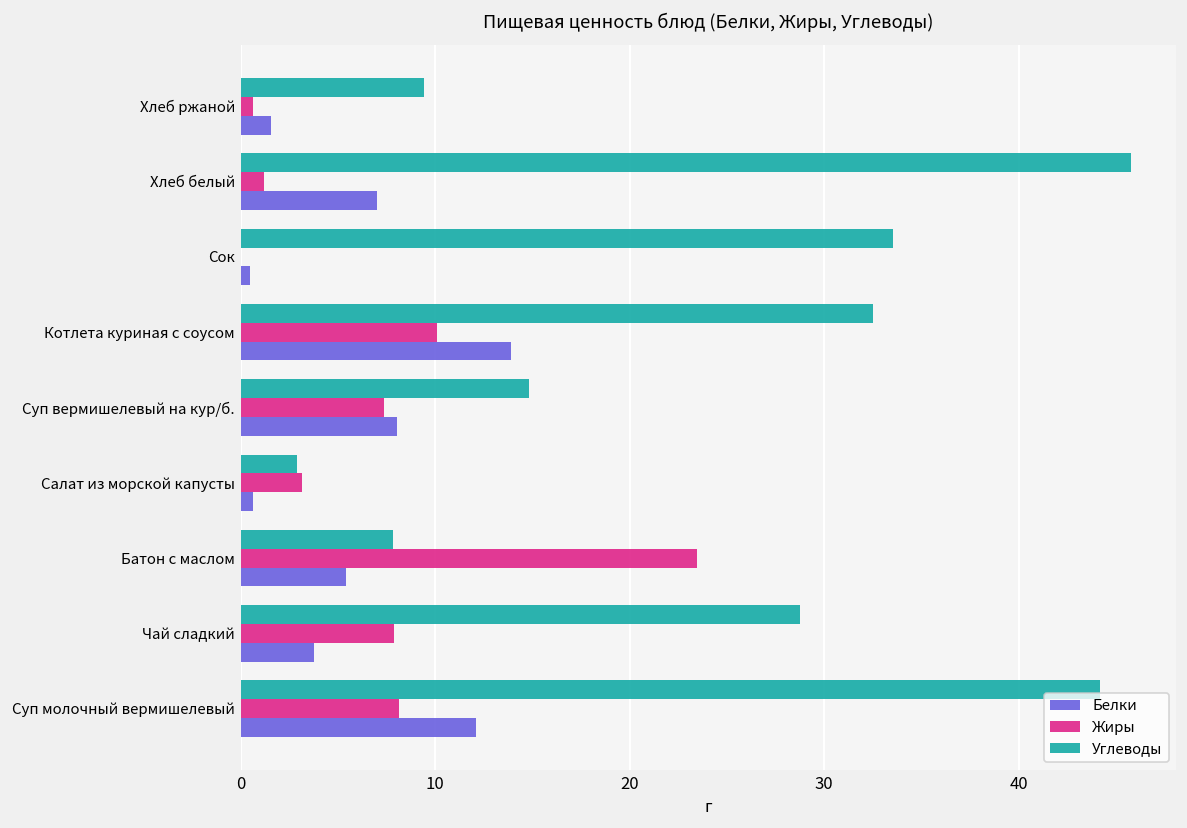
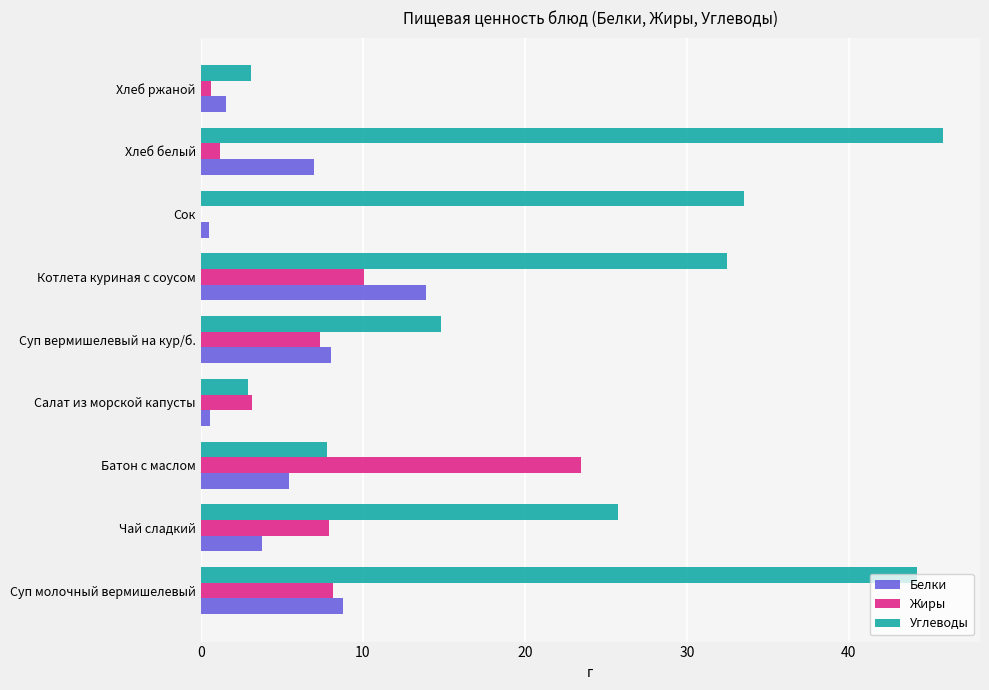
  {
    "Белки": {
      "Хлеб ржаной": 1.6,
      "Хлеб белый": 7.0,
      "Сок": 0.5,
      "Котлета куриная с соусом": 13.9,
      "Суп вермишелевый на кур/б.": 8.0,
      "Салат из морской капусты": 0.6,
      "Батон с маслом": 5.4,
      "Чай сладкий": 3.8,
-     "Суп молочный вермишелевый": 12.1
+     "Суп молочный вермишелевый": 8.8
    },
    "Жиры": {
      "Хлеб ржаной": 0.6,
      "Хлеб белый": 1.2,
      "Сок": 0.0,
      "Котлета куриная с соусом": 10.1,
      "Суп вермишелевый на кур/б.": 7.4,
      "Салат из морской капусты": 3.1,
      "Батон с маслом": 23.5,
      "Чай сладкий": 7.9,
      "Суп молочный вермишелевый": 8.2
    },
    "Углеводы": {
-     "Хлеб ржаной": 9.4,
+     "Хлеб ржаной": 3.1,
      "Хлеб белый": 45.8,
      "Сок": 33.5,
      "Котлета куриная с соусом": 32.5,
      "Суп вермишелевый на кур/б.": 14.8,
      "Салат из морской капусты": 2.9,
      "Батон с маслом": 7.8,
-     "Чай сладкий": 28.8
+     "Чай сладкий": 25.8
    }
  }
